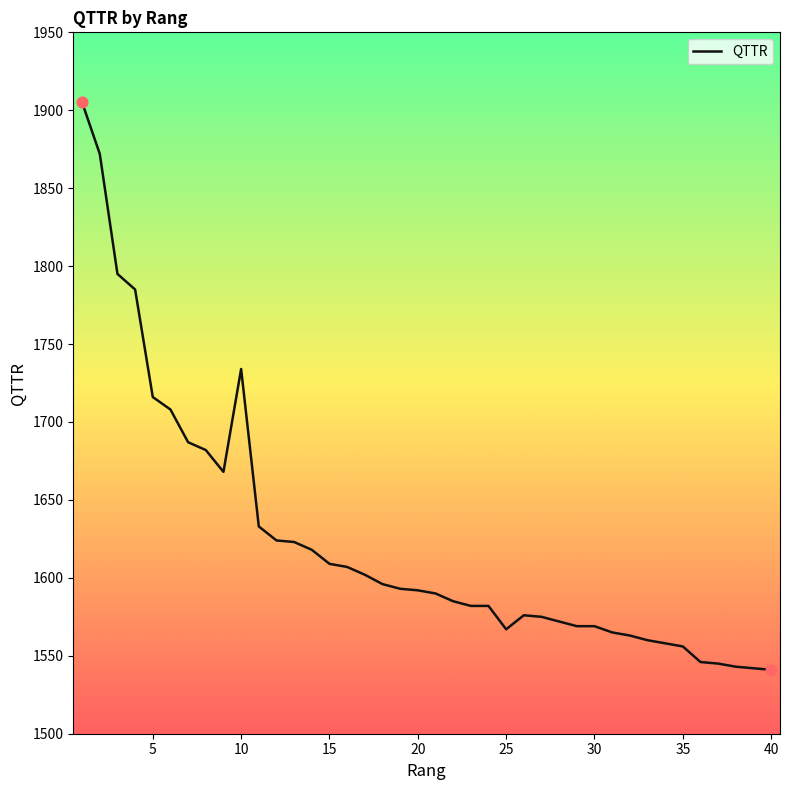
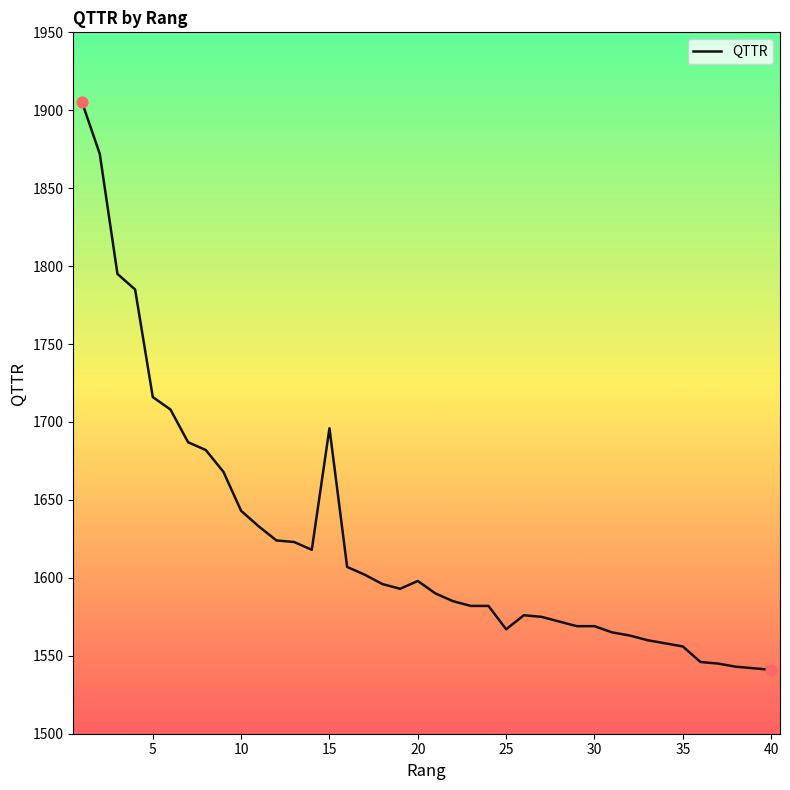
  {
    "QTTR": {
      "5": 1716,
-     "10": 1734,
-     "15": 1609,
-     "20": 1592,
+     "10": 1643,
+     "15": 1696,
+     "20": 1598,
      "25": 1567,
      "30": 1569,
      "35": 1556
    }
  }
